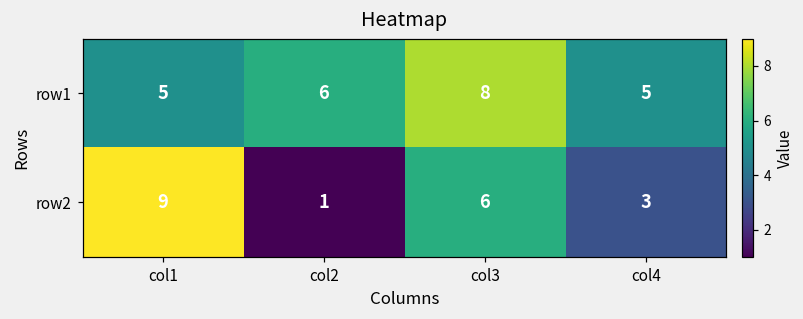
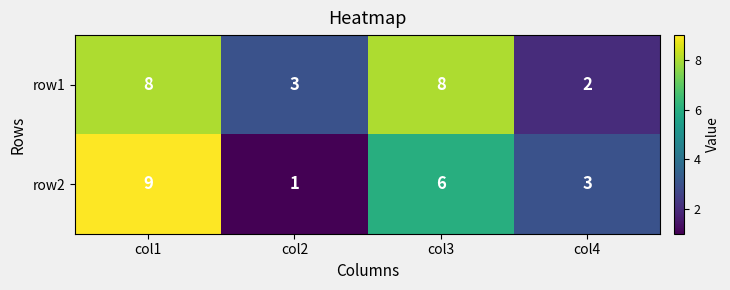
  {
    "row1": {
-     "col1": 5,
-     "col2": 6,
+     "col1": 8,
+     "col2": 3,
      "col3": 8,
-     "col4": 5
+     "col4": 2
    },
    "row2": {
      "col1": 9,
      "col2": 1,
      "col3": 6,
      "col4": 3
    }
  }
